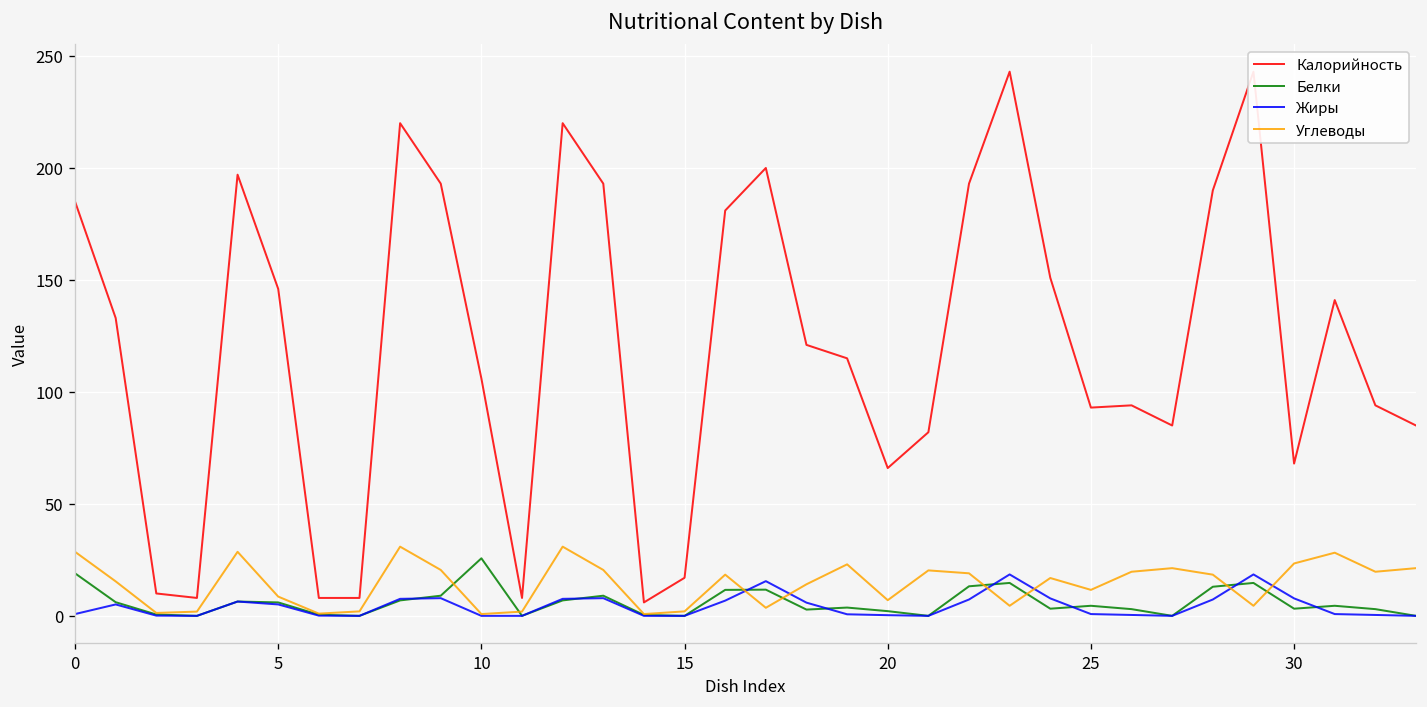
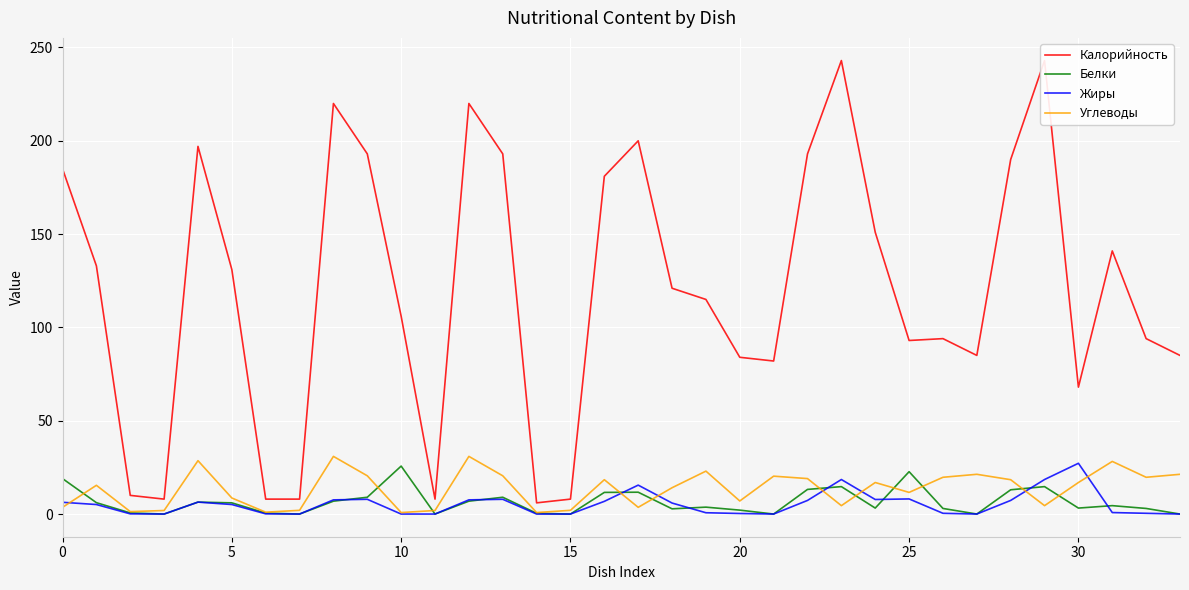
  {
    "Калорийность": {
      "0": 185,
-     "5": 146,
+     "5": 131,
      "10": 106,
-     "15": 17,
-     "20": 66,
+     "15": 8,
+     "20": 84,
      "25": 93,
      "30": 68
    },
    "Белки": {
      "0": 19,
      "10": 26,
      "20": 2,
-     "25": 5,
+     "25": 23,
      "30": 3
    },
    "Жиры": {
-     "0": 1,
+     "0": 6,
      "20": 0,
-     "25": 1,
-     "30": 8
+     "25": 8,
+     "30": 27
    },
    "Углеводы": {
-     "0": 29,
+     "0": 4,
      "5": 9,
      "15": 2,
      "20": 7,
      "25": 12,
-     "30": 23
+     "30": 17
    }
  }
